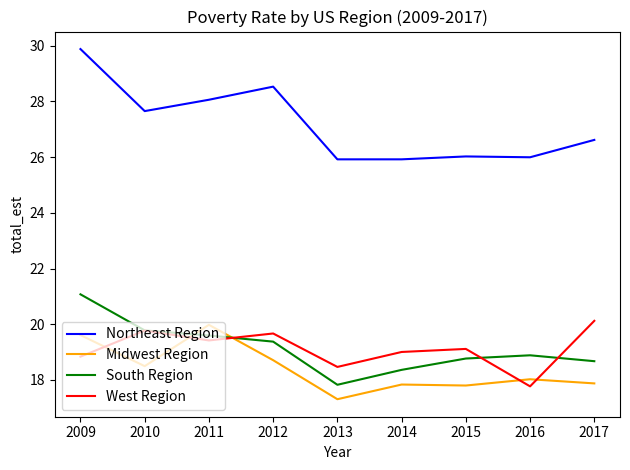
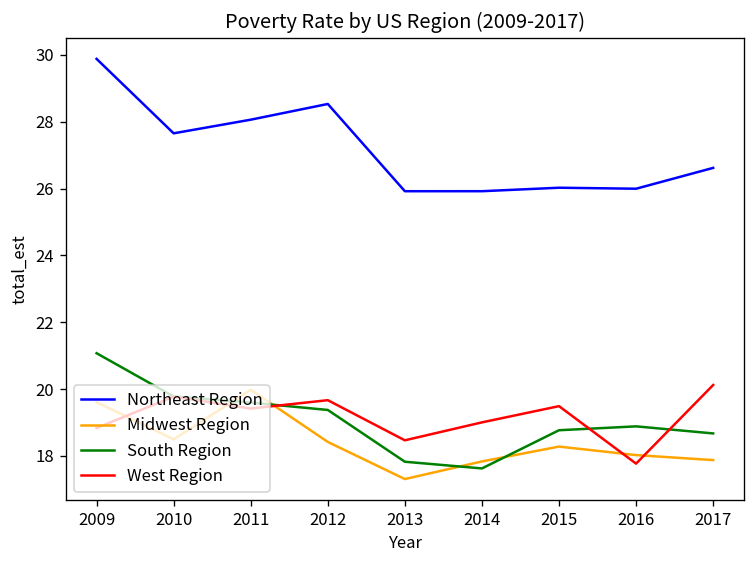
  {
    "Northeast Region": {
      "2009": 29.9,
      "2010": 27.7,
      "2011": 28.1,
      "2012": 28.5,
      "2013": 25.9,
      "2014": 25.9,
      "2015": 26.0,
      "2016": 26.0,
      "2017": 26.6
    },
    "Midwest Region": {
-     "2012": 18.7,
+     "2012": 18.4,
      "2013": 17.3,
      "2014": 17.8,
-     "2015": 17.8,
+     "2015": 18.3,
      "2016": 18.0,
      "2017": 17.9
    },
    "South Region": {
      "2009": 21.1,
      "2012": 19.4,
      "2013": 17.8,
-     "2014": 18.4,
+     "2014": 17.6,
      "2015": 18.8,
      "2016": 18.9,
      "2017": 18.7
    },
    "West Region": {
      "2012": 19.7,
      "2013": 18.5,
      "2014": 19.0,
-     "2015": 19.1,
+     "2015": 19.5,
      "2016": 17.8,
      "2017": 20.1
    }
  }
